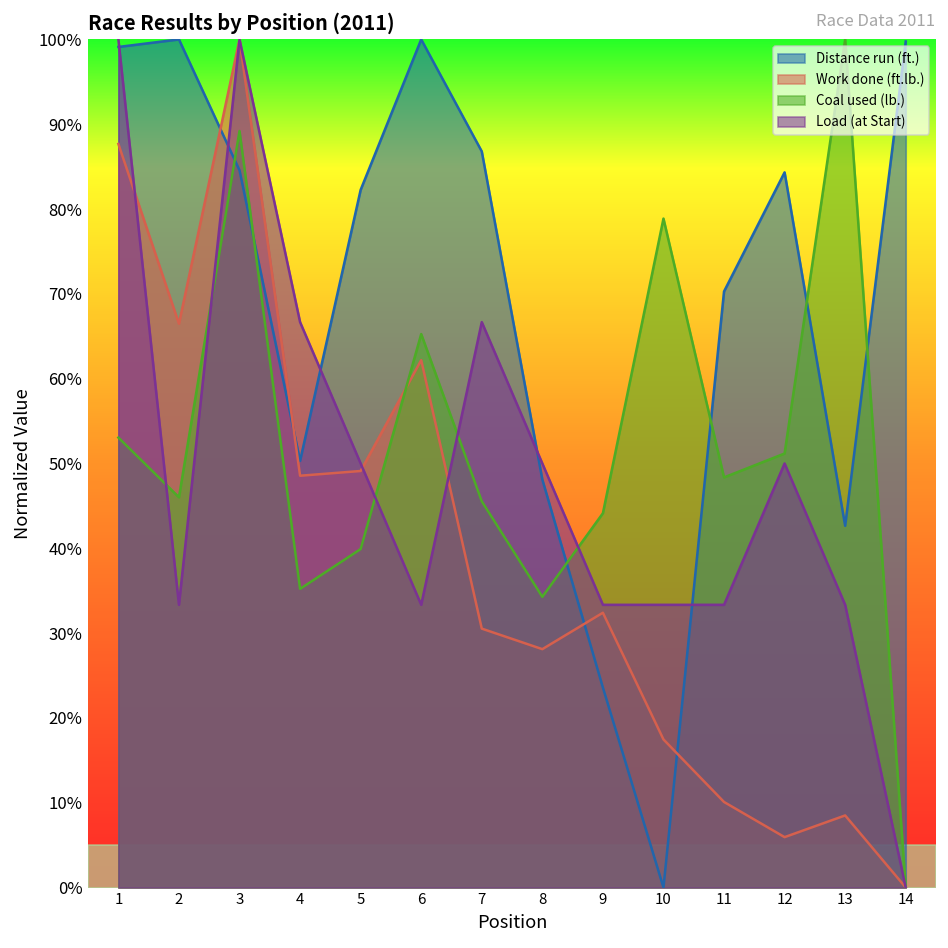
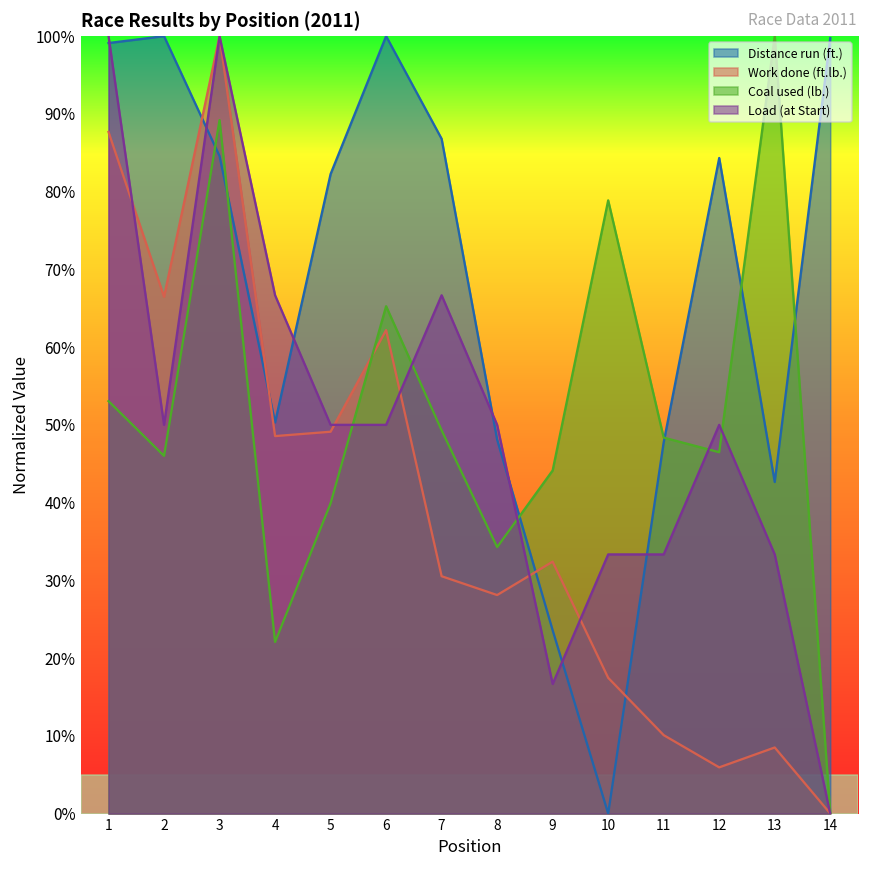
  {
    "Distance run (ft.)": {
      "1": "99%",
      "2": "100%",
      "3": "85%",
      "4": "50%",
      "5": "82%",
      "6": "100%",
      "7": "87%",
      "8": "48%",
      "9": "24%",
-     "11": "70%",
+     "11": "48%",
      "12": "84%",
      "13": "43%",
      "14": "100%"
    },
    "Work done (ft.lb.)": {
      "1": "88%",
      "2": "66%",
      "4": "49%",
      "5": "49%",
      "6": "62%",
      "7": "31%",
      "8": "28%",
      "9": "32%",
      "10": "17%",
      "11": "10%",
      "12": "6%",
      "13": "8%"
    },
    "Coal used (lb.)": {
      "1": "53%",
      "2": "46%",
      "3": "89%",
-     "4": "35%",
+     "4": "22%",
      "5": "40%",
      "6": "65%",
-     "7": "46%",
+     "7": "49%",
      "8": "34%",
      "9": "44%",
      "10": "79%",
      "11": "48%",
-     "12": "51%",
+     "12": "46%",
      "13": "100%"
    },
    "Load (at Start)": {
      "1": "100%",
-     "2": "33%",
+     "2": "50%",
      "4": "67%",
      "5": "50%",
-     "6": "33%",
+     "6": "50%",
      "7": "67%",
      "8": "50%",
-     "9": "33%",
+     "9": "17%",
      "10": "33%",
      "11": "33%",
      "12": "50%",
      "13": "33%"
    }
  }
